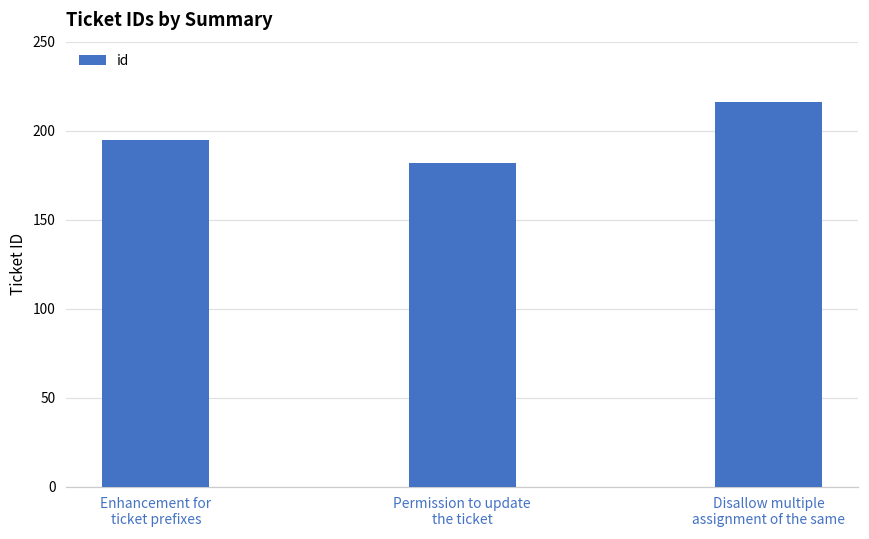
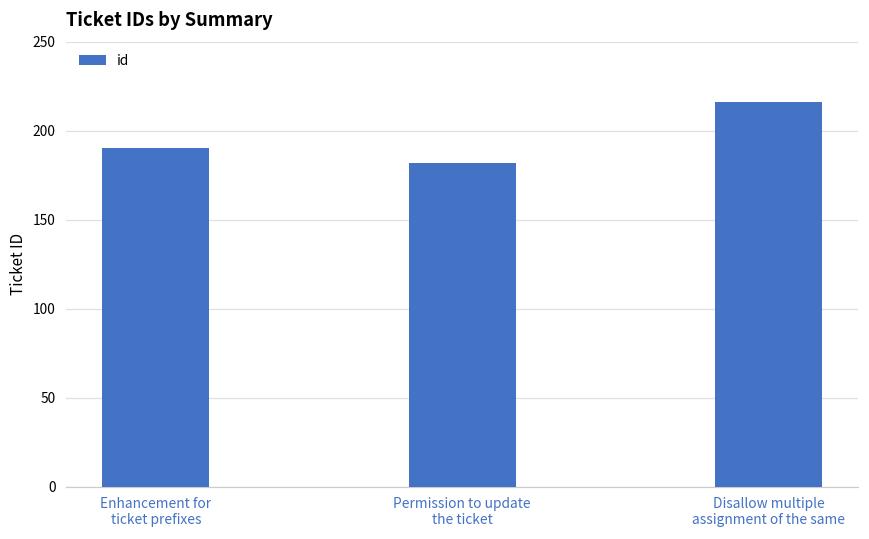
  {
-   "Enhancement for ticket prefixes": 195,
+   "Enhancement for ticket prefixes": 190,
    "Permission to update the ticket": 182,
    "Disallow multiple assignment of the same": 216
  }
